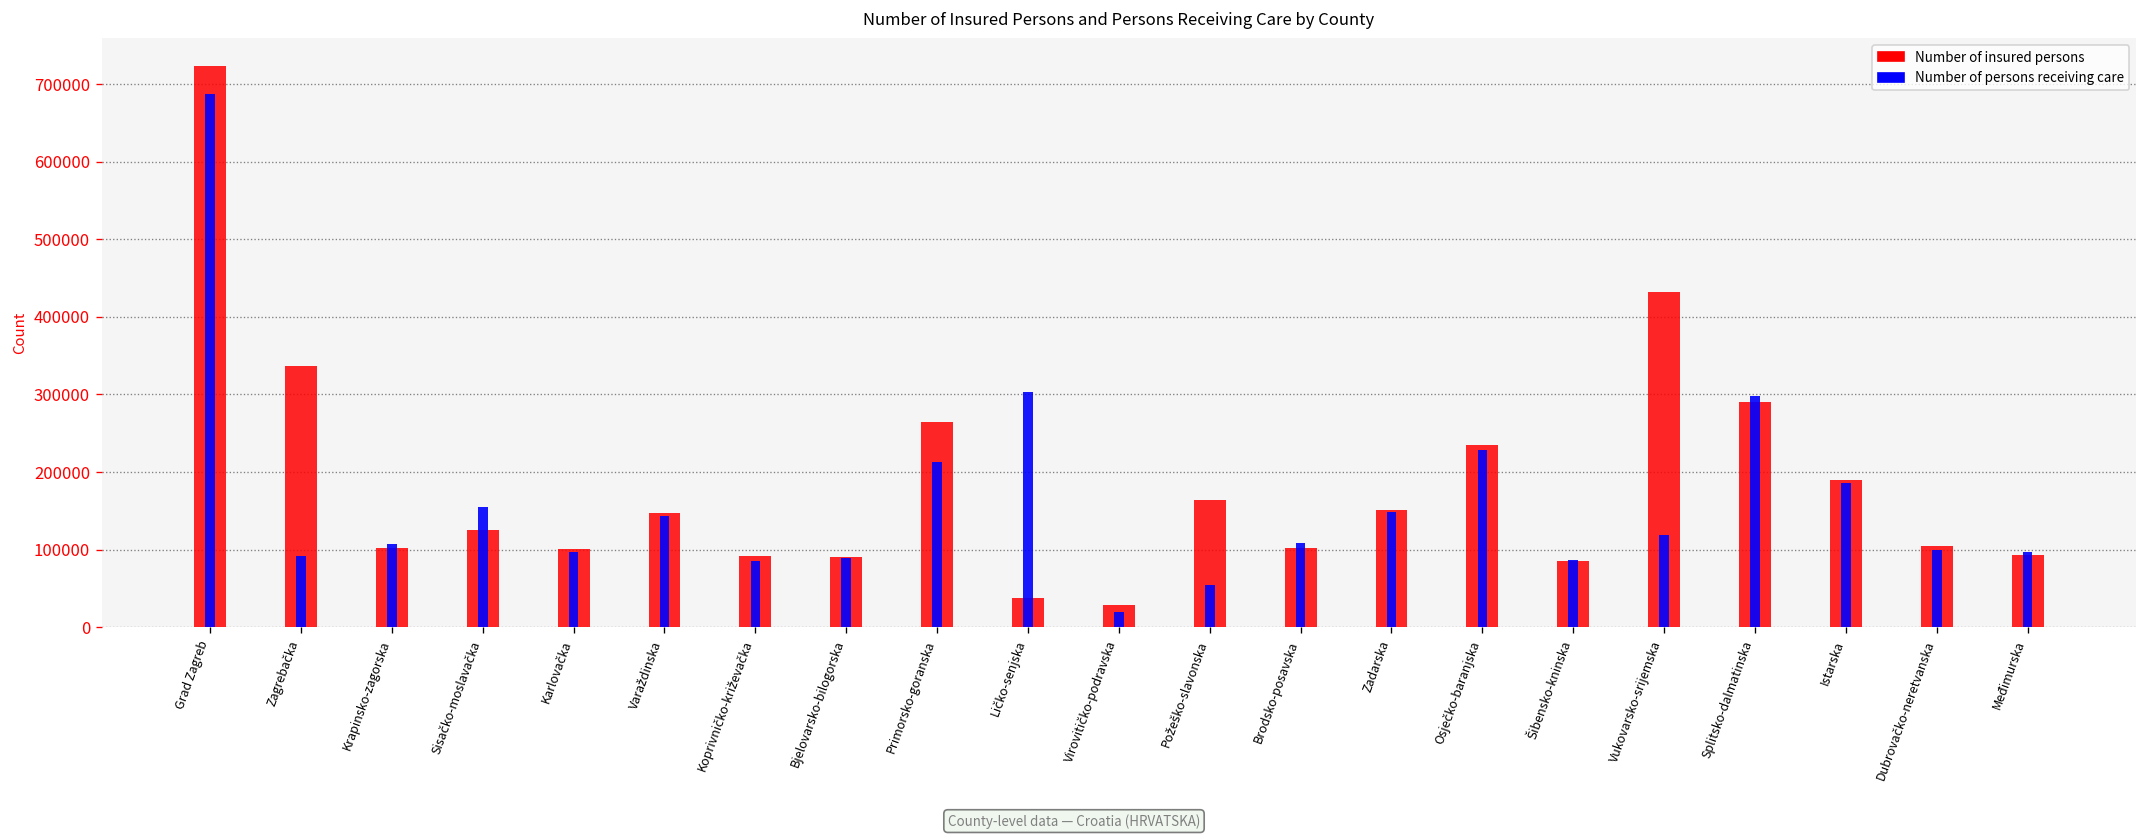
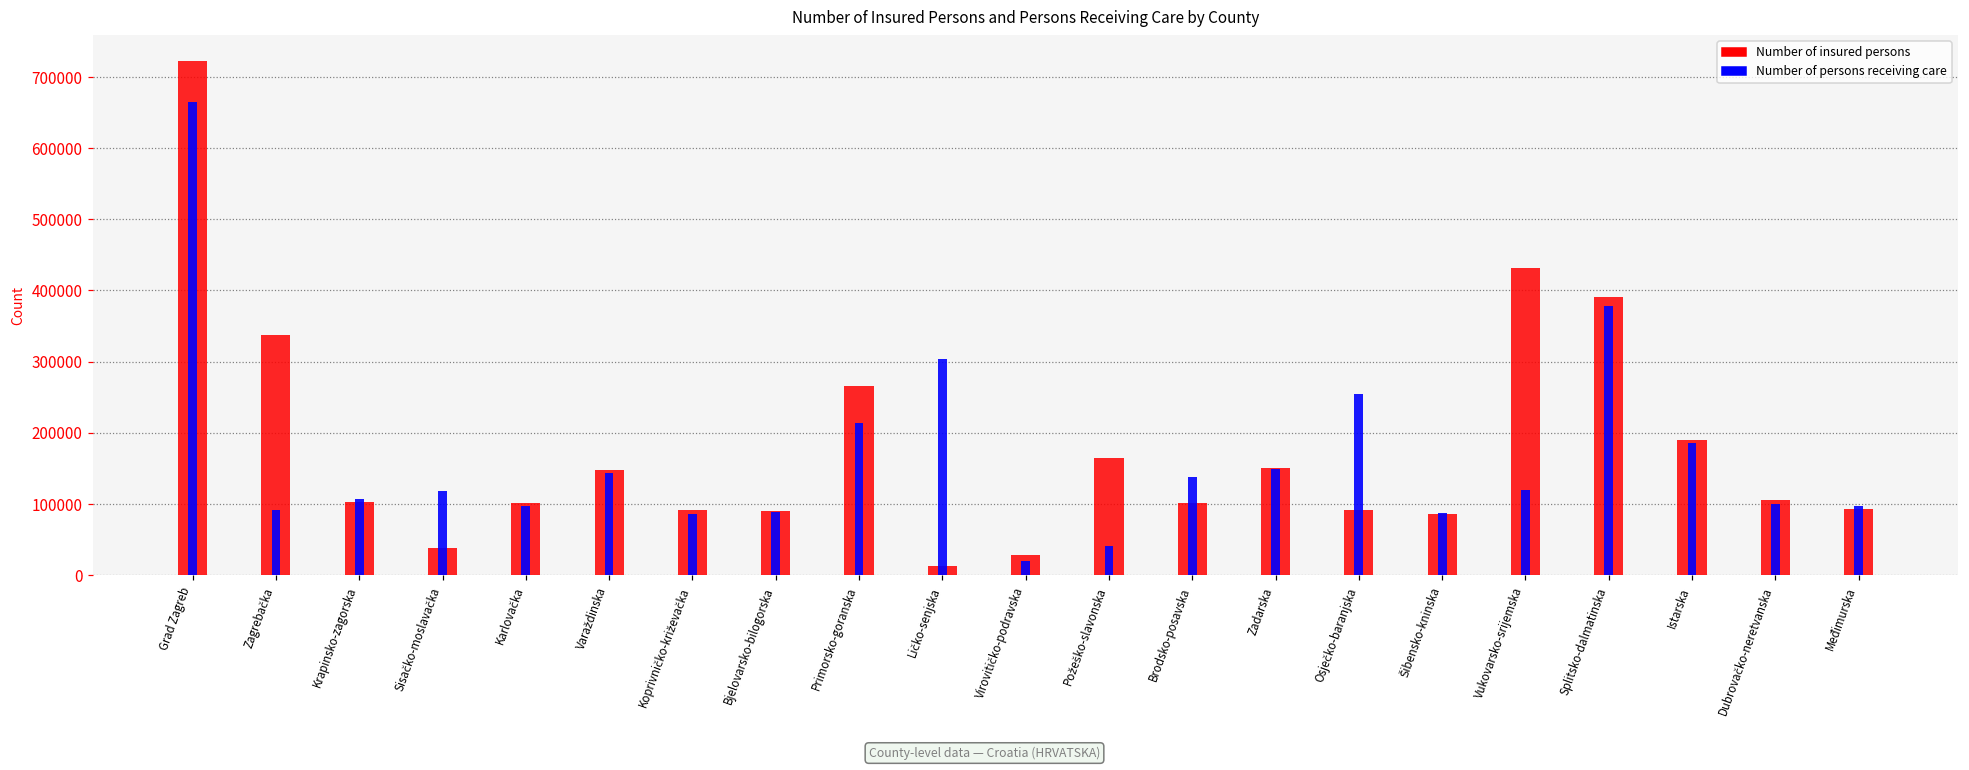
  {
    "Number of insured persons": {
      "Grad Zagreb": 720000,
      "Zagrebačka": 340000,
-     "Sisačko-moslavačka": 130000,
+     "Sisačko-moslavačka": 40000,
      "Karlovačka": 100000,
      "Varaždinska": 150000,
      "Koprivničko-križevačka": 90000,
      "Bjelovarsko-bilogorska": 90000,
      "Primorsko-goranska": 270000,
-     "Ličko-senjska": 40000,
+     "Ličko-senjska": 10000,
      "Virovitičko-podravska": 30000,
      "Požeško-slavonska": 160000,
      "Zadarska": 150000,
-     "Osječko-baranjska": 240000,
+     "Osječko-baranjska": 90000,
      "Šibensko-kninska": 90000,
      "Vukovarsko-srijemska": 430000,
-     "Splitsko-dalmatinska": 290000,
+     "Splitsko-dalmatinska": 390000,
      "Istarska": 190000,
      "Dubrovačko-neretvanska": 110000
    },
    "Number of persons receiving care": {
-     "Grad Zagreb": 690000,
+     "Grad Zagreb": 660000,
      "Krapinsko-zagorska": 110000,
-     "Sisačko-moslavačka": 160000,
+     "Sisačko-moslavačka": 120000,
      "Bjelovarsko-bilogorska": 90000,
      "Ličko-senjska": 300000,
-     "Požeško-slavonska": 50000,
-     "Brodsko-posavska": 110000,
+     "Požeško-slavonska": 40000,
+     "Brodsko-posavska": 140000,
      "Zadarska": 150000,
-     "Osječko-baranjska": 230000,
+     "Osječko-baranjska": 250000,
      "Šibensko-kninska": 90000,
-     "Splitsko-dalmatinska": 300000,
+     "Splitsko-dalmatinska": 380000,
      "Međimurska": 100000
    }
  }
